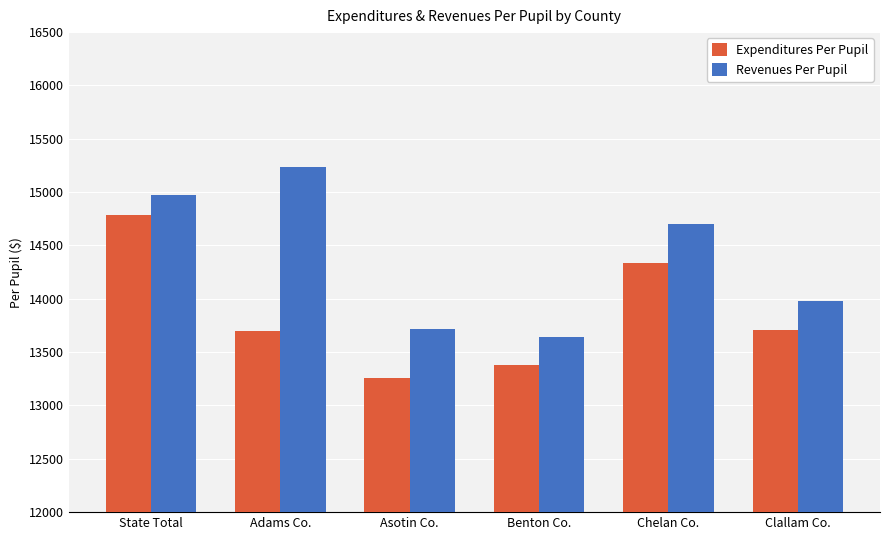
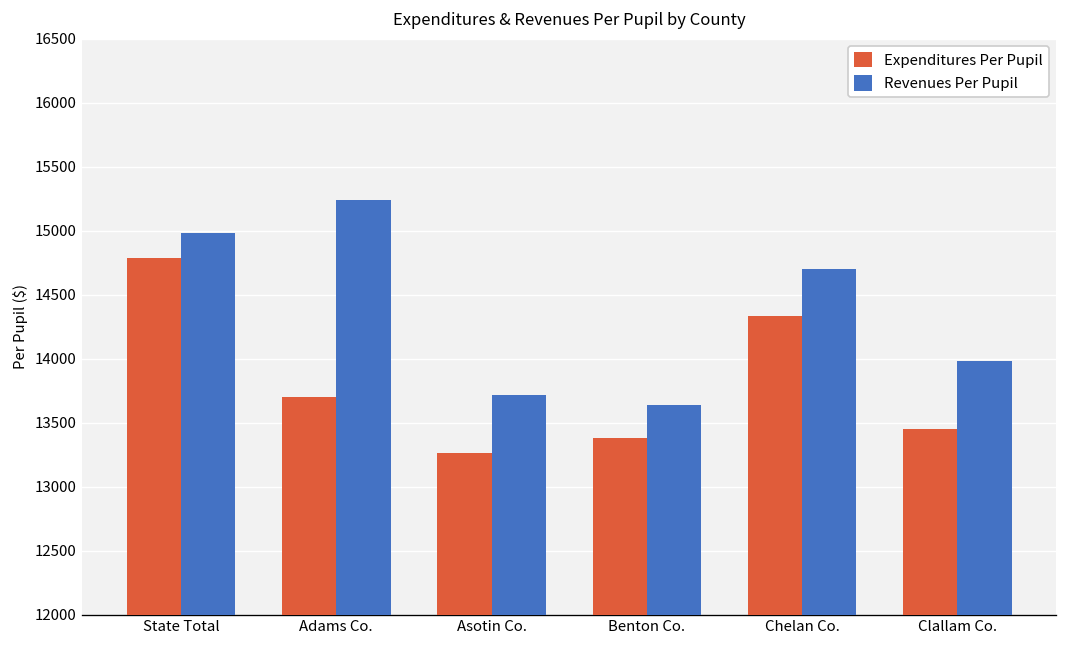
  {
    "Expenditures Per Pupil": {
      "State Total": 14780,
      "Adams Co.": 13700,
      "Asotin Co.": 13260,
      "Benton Co.": 13380,
      "Chelan Co.": 14330,
-     "Clallam Co.": 13710
+     "Clallam Co.": 13450
    },
    "Revenues Per Pupil": {
      "State Total": 14980,
      "Adams Co.": 15240,
      "Asotin Co.": 13720,
      "Benton Co.": 13640,
      "Chelan Co.": 14700,
      "Clallam Co.": 13980
    }
  }
